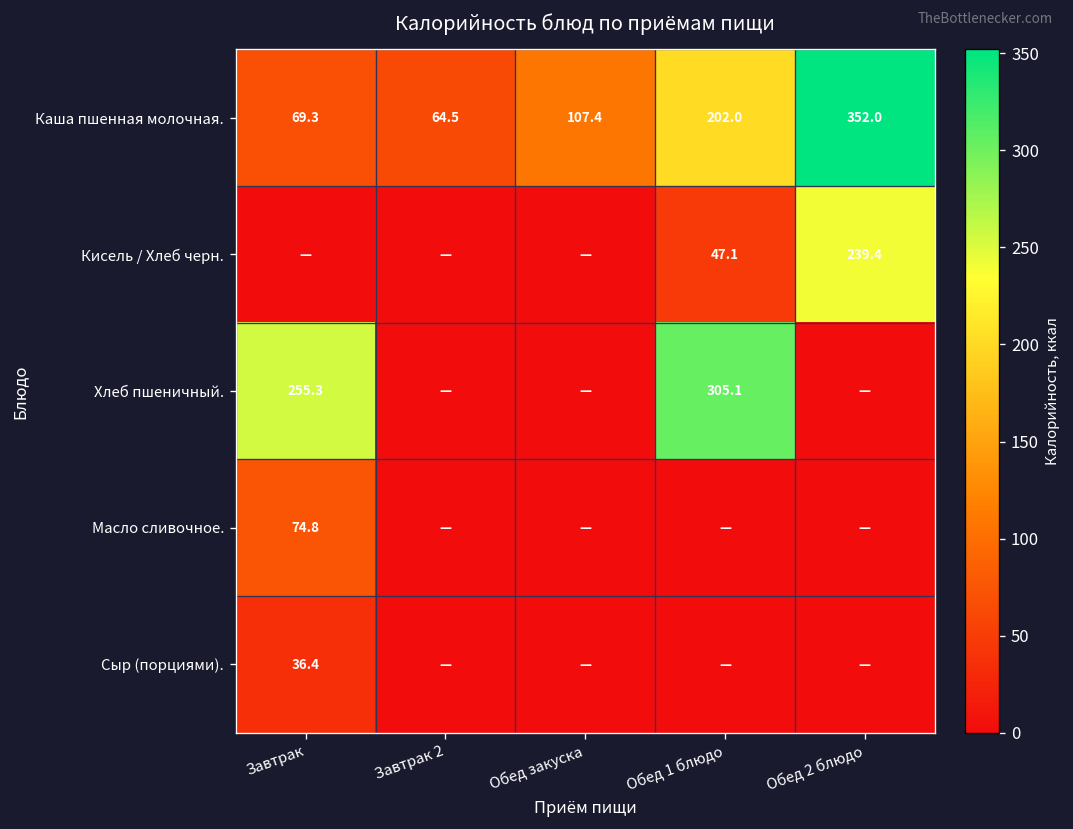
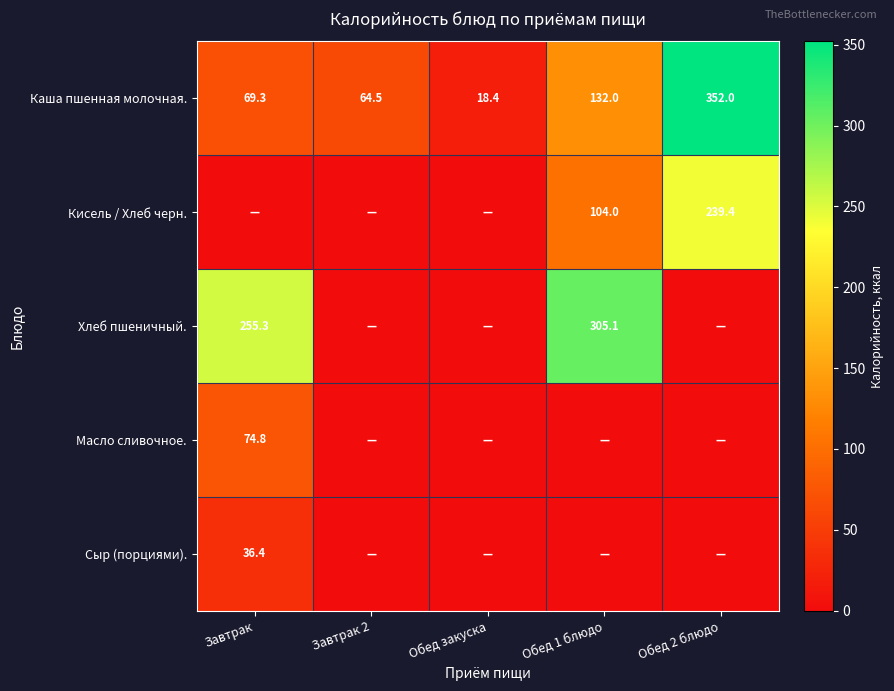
  {
    "Каша пшенная молочная.": {
      "Завтрак": 69.3,
      "Завтрак 2": 64.5,
-     "Обед закуска": 107.4,
-     "Обед 1 блюдо": 202.0,
+     "Обед закуска": 18.4,
+     "Обед 1 блюдо": 132.0,
      "Обед 2 блюдо": 352.0
    },
    "Кисель / Хлеб черн.": {
-     "Обед 1 блюдо": 47.1,
+     "Обед 1 блюдо": 104.0,
      "Обед 2 блюдо": 239.4
    },
    "Хлеб пшеничный.": {
      "Завтрак": 255.3,
      "Обед 1 блюдо": 305.1
    },
    "Масло сливочное.": {
      "Завтрак": 74.8
    },
    "Сыр (порциями).": {
      "Завтрак": 36.4
    }
  }
